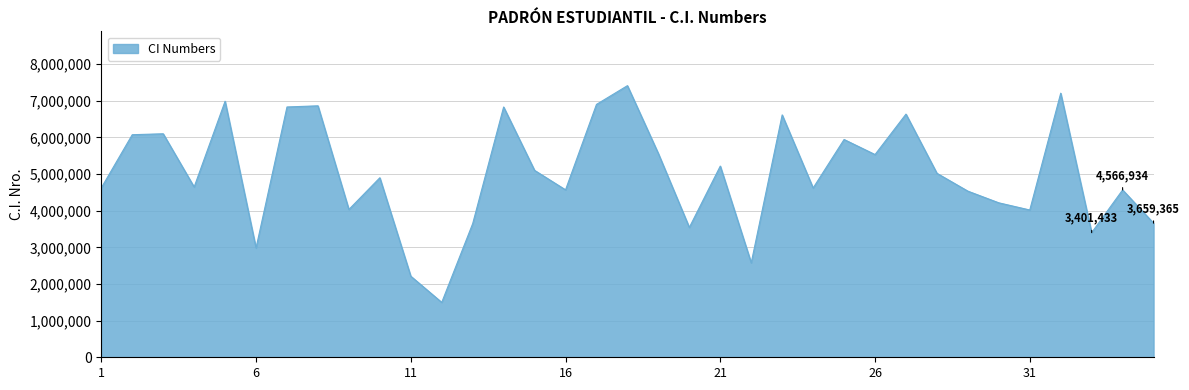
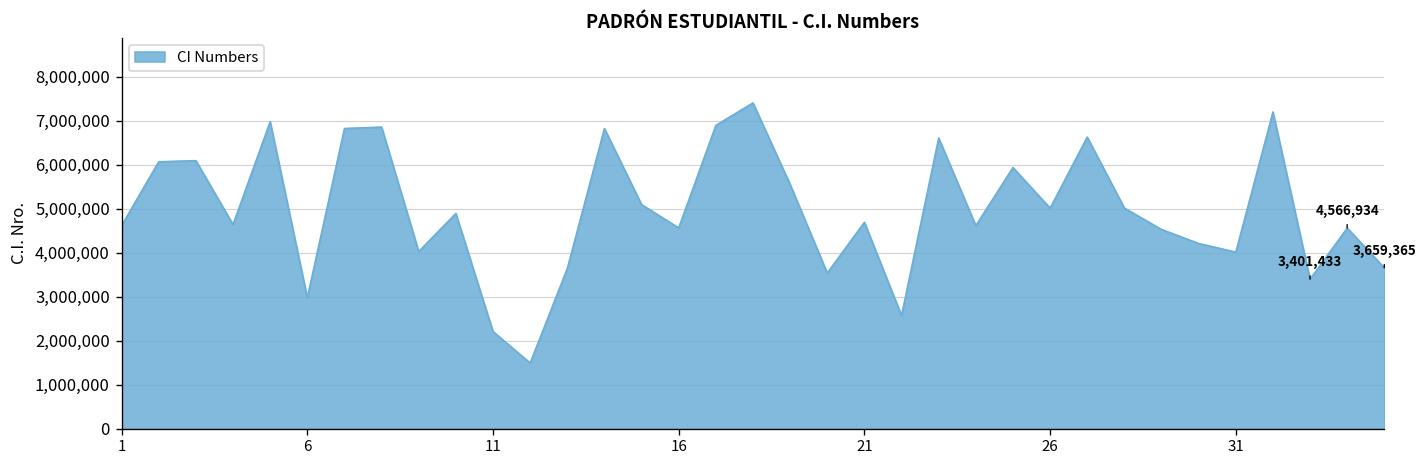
  {
    "1": "4,600,000",
    "6": "3,000,000",
    "11": "2,200,000",
    "16": "4,600,000",
-   "21": "5,200,000",
-   "26": "5,500,000",
+   "21": "4,700,000",
+   "26": "5,000,000",
    "31": "4,000,000"
  }
